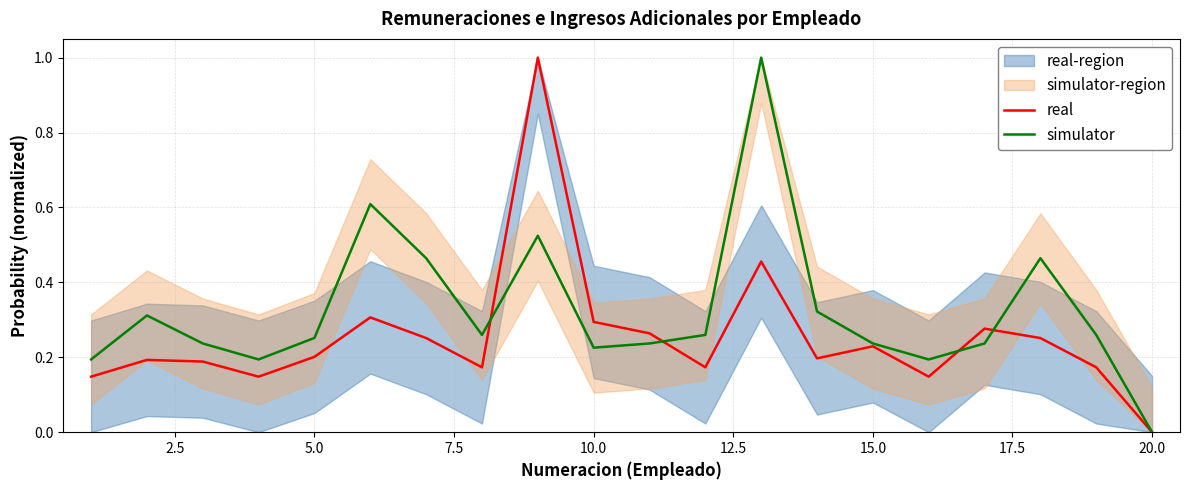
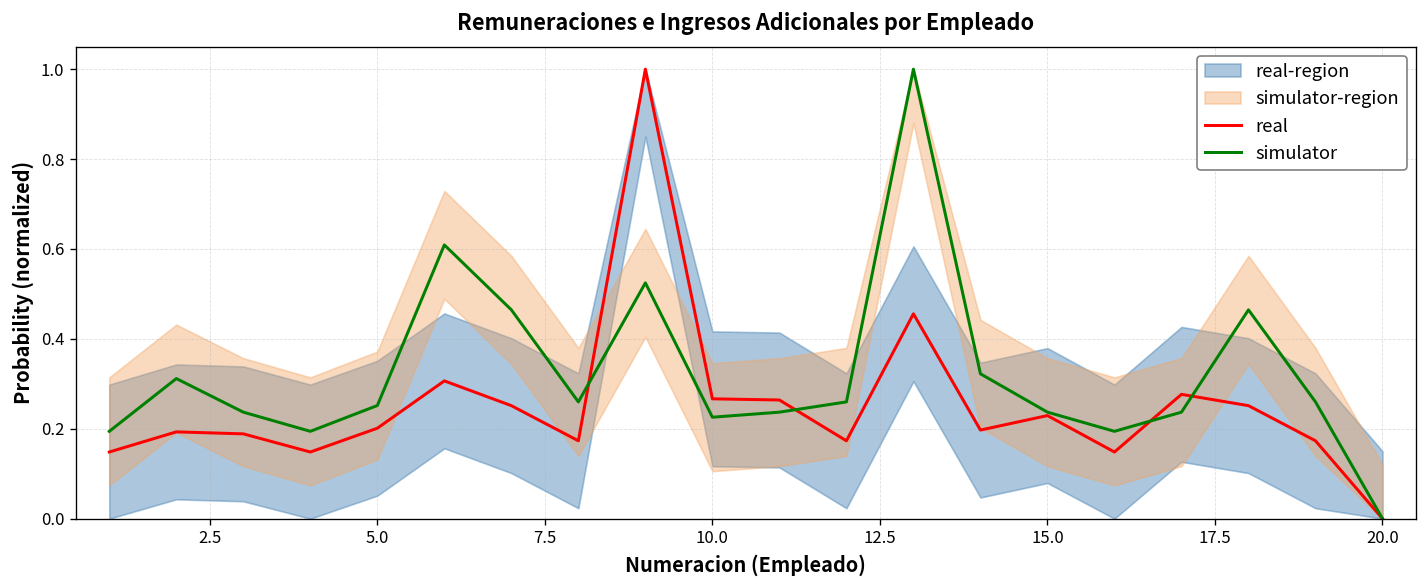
  {
    "real": {
      "5.0": 0.20,
-     "10.0": 0.29,
+     "10.0": 0.27,
      "15.0": 0.23
    },
    "real-region": {
      "20.0": 0.15
    },
    "simulator": {
      "5.0": 0.25,
      "10.0": 0.23,
      "15.0": 0.24
    },
    "simulator-region": {
      "20.0": 0.12
    }
  }
